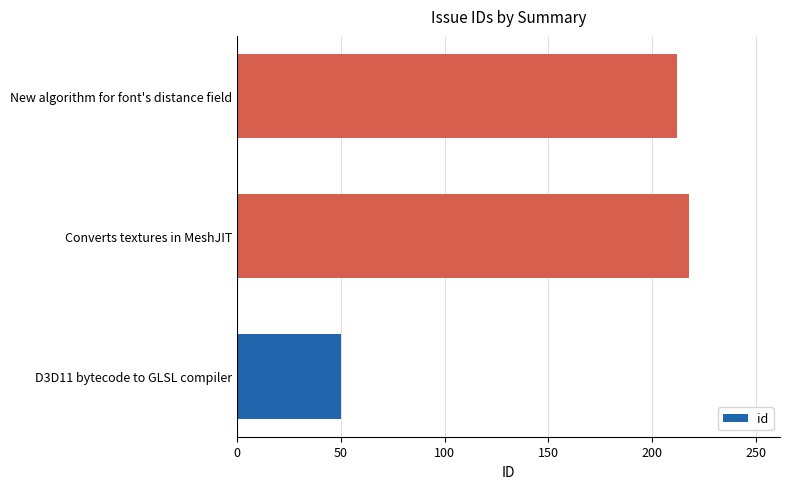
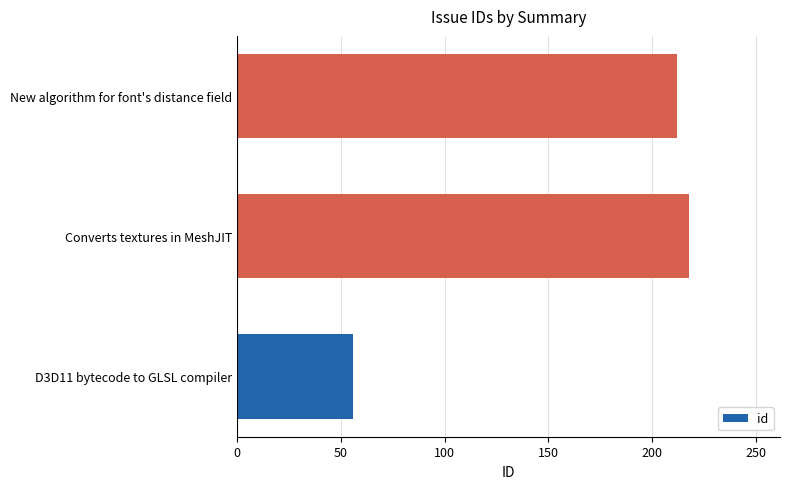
  {
    "New algorithm for font's distance field": 212,
    "Converts textures in MeshJIT": 218,
-   "D3D11 bytecode to GLSL compiler": 50
+   "D3D11 bytecode to GLSL compiler": 56
  }
